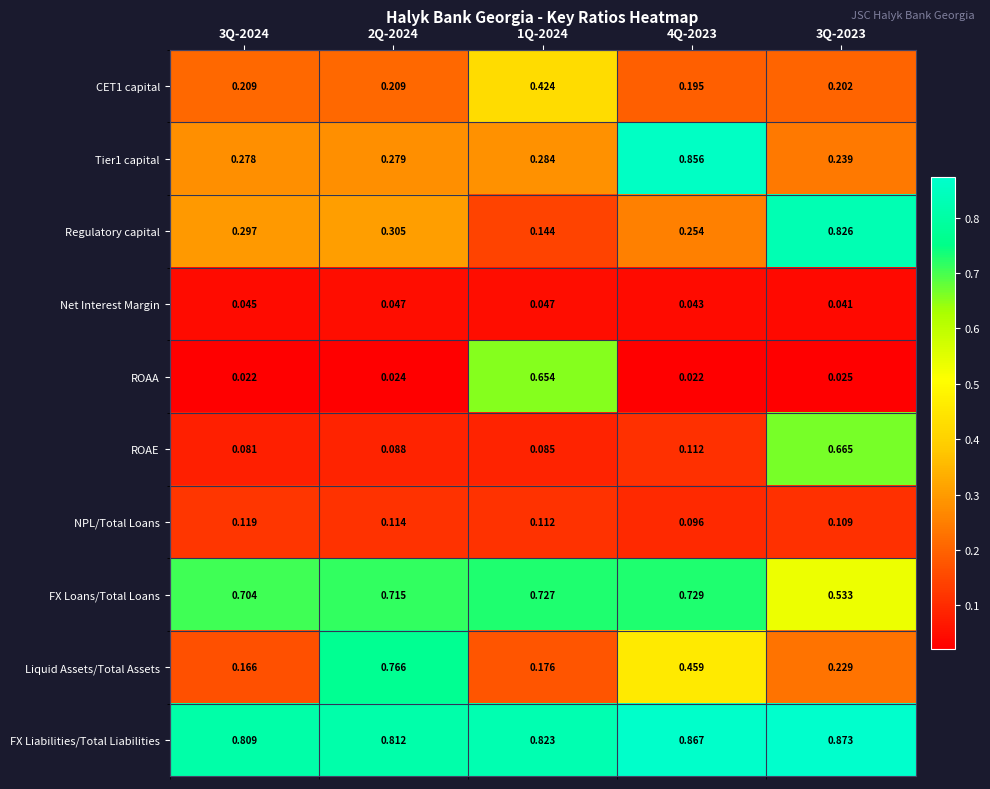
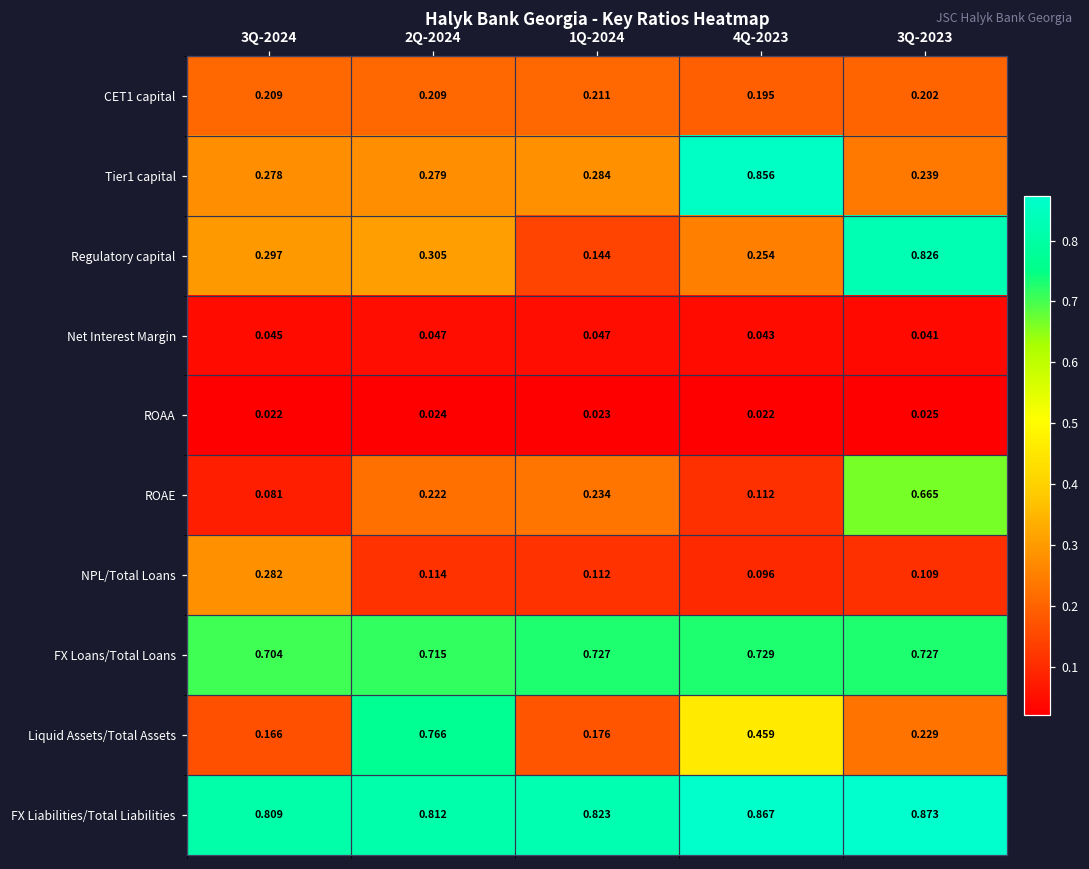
  {
    "CET1 capital": {
      "3Q-2024": 0.209,
      "2Q-2024": 0.209,
-     "1Q-2024": 0.424,
+     "1Q-2024": 0.211,
      "4Q-2023": 0.195,
      "3Q-2023": 0.202
    },
    "Tier1 capital": {
      "3Q-2024": 0.278,
      "2Q-2024": 0.279,
      "1Q-2024": 0.284,
      "4Q-2023": 0.856,
      "3Q-2023": 0.239
    },
    "Regulatory capital": {
      "3Q-2024": 0.297,
      "2Q-2024": 0.305,
      "1Q-2024": 0.144,
      "4Q-2023": 0.254,
      "3Q-2023": 0.826
    },
    "Net Interest Margin": {
      "3Q-2024": 0.045,
      "2Q-2024": 0.047,
      "1Q-2024": 0.047,
      "4Q-2023": 0.043,
      "3Q-2023": 0.041
    },
    "ROAA": {
      "3Q-2024": 0.022,
      "2Q-2024": 0.024,
-     "1Q-2024": 0.654,
+     "1Q-2024": 0.023,
      "4Q-2023": 0.022,
      "3Q-2023": 0.025
    },
    "ROAE": {
      "3Q-2024": 0.081,
-     "2Q-2024": 0.088,
-     "1Q-2024": 0.085,
+     "2Q-2024": 0.222,
+     "1Q-2024": 0.234,
      "4Q-2023": 0.112,
      "3Q-2023": 0.665
    },
    "NPL/Total Loans": {
-     "3Q-2024": 0.119,
+     "3Q-2024": 0.282,
      "2Q-2024": 0.114,
      "1Q-2024": 0.112,
      "4Q-2023": 0.096,
      "3Q-2023": 0.109
    },
    "FX Loans/Total Loans": {
      "3Q-2024": 0.704,
      "2Q-2024": 0.715,
      "1Q-2024": 0.727,
      "4Q-2023": 0.729,
-     "3Q-2023": 0.533
+     "3Q-2023": 0.727
    },
    "Liquid Assets/Total Assets": {
      "3Q-2024": 0.166,
      "2Q-2024": 0.766,
      "1Q-2024": 0.176,
      "4Q-2023": 0.459,
      "3Q-2023": 0.229
    },
    "FX Liabilities/Total Liabilities": {
      "3Q-2024": 0.809,
      "2Q-2024": 0.812,
      "1Q-2024": 0.823,
      "4Q-2023": 0.867,
      "3Q-2023": 0.873
    }
  }
